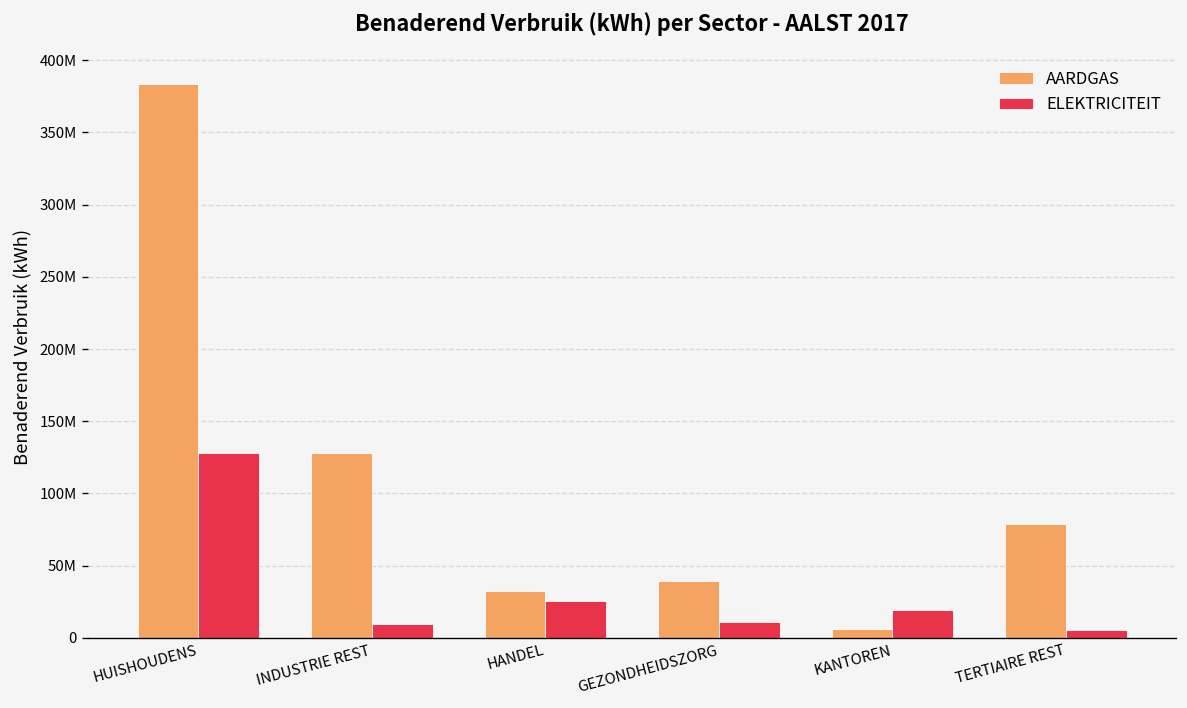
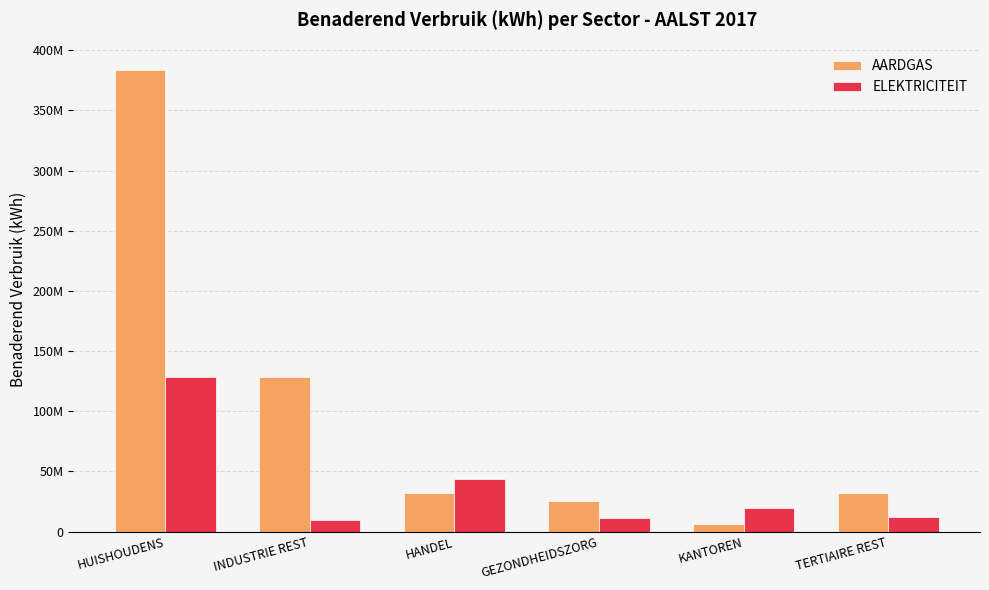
  {
    "AARDGAS": {
      "HUISHOUDENS": 384000000,
      "INDUSTRIE REST": 128000000,
      "HANDEL": 32000000,
-     "GEZONDHEIDSZORG": 39000000,
+     "GEZONDHEIDSZORG": 26000000,
      "KANTOREN": 6000000,
-     "TERTIAIRE REST": 79000000
+     "TERTIAIRE REST": 32000000
    },
    "ELEKTRICITEIT": {
      "HUISHOUDENS": 128000000,
      "INDUSTRIE REST": 10000000,
-     "HANDEL": 25000000,
+     "HANDEL": 44000000,
      "GEZONDHEIDSZORG": 11000000,
      "KANTOREN": 19000000,
-     "TERTIAIRE REST": 6000000
+     "TERTIAIRE REST": 12000000
    }
  }
